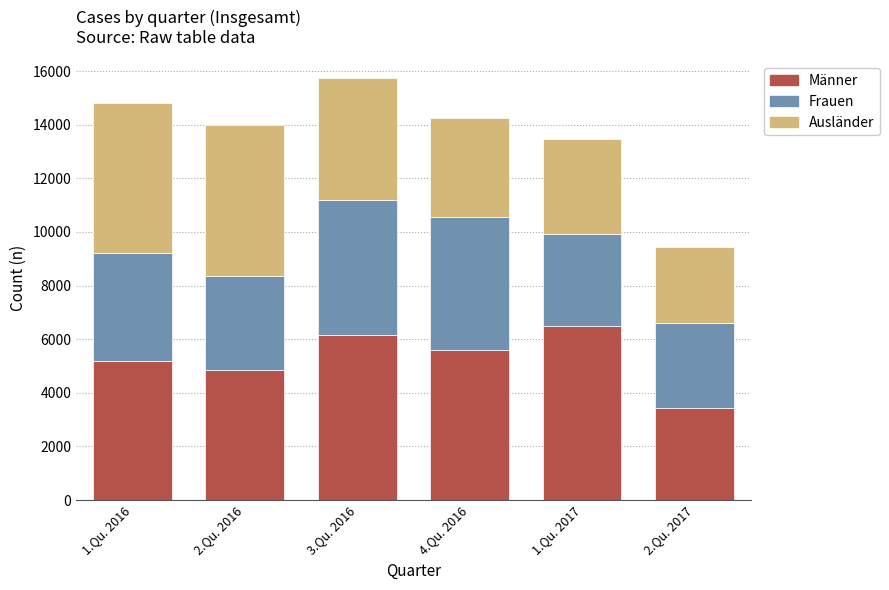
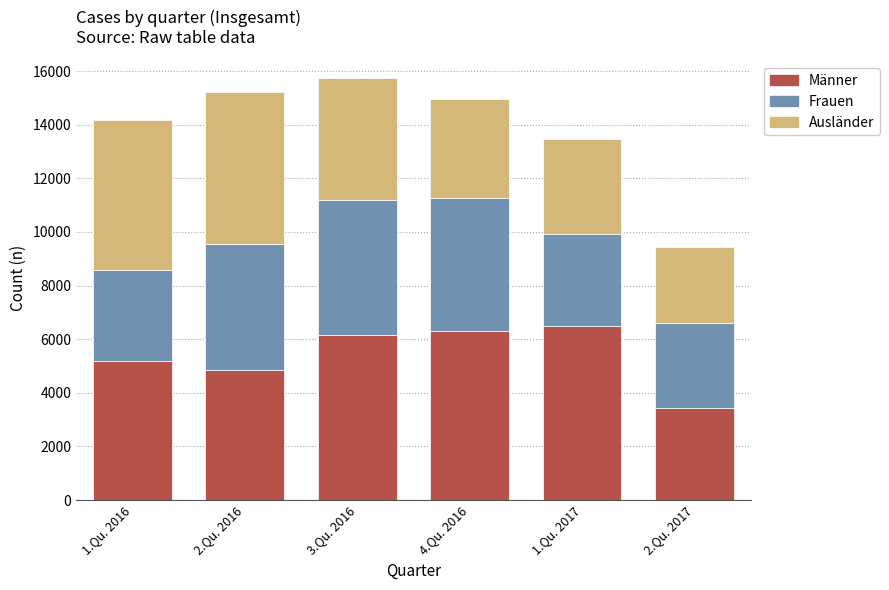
  {
    "Männer": {
      "1.Qu. 2016": 5200,
      "2.Qu. 2016": 4900,
      "3.Qu. 2016": 6200,
-     "4.Qu. 2016": 5600,
+     "4.Qu. 2016": 6300,
      "1.Qu. 2017": 6500,
      "2.Qu. 2017": 3400
    },
    "Frauen": {
-     "1.Qu. 2016": 4000,
-     "2.Qu. 2016": 3500,
+     "1.Qu. 2016": 3400,
+     "2.Qu. 2016": 4700,
      "3.Qu. 2016": 5000,
      "4.Qu. 2016": 4900,
      "1.Qu. 2017": 3400,
      "2.Qu. 2017": 3200
    },
    "Ausländer": {
      "1.Qu. 2016": 5600,
      "2.Qu. 2016": 5700,
      "3.Qu. 2016": 4600,
      "4.Qu. 2016": 3700,
      "1.Qu. 2017": 3500,
      "2.Qu. 2017": 2800
    }
  }
